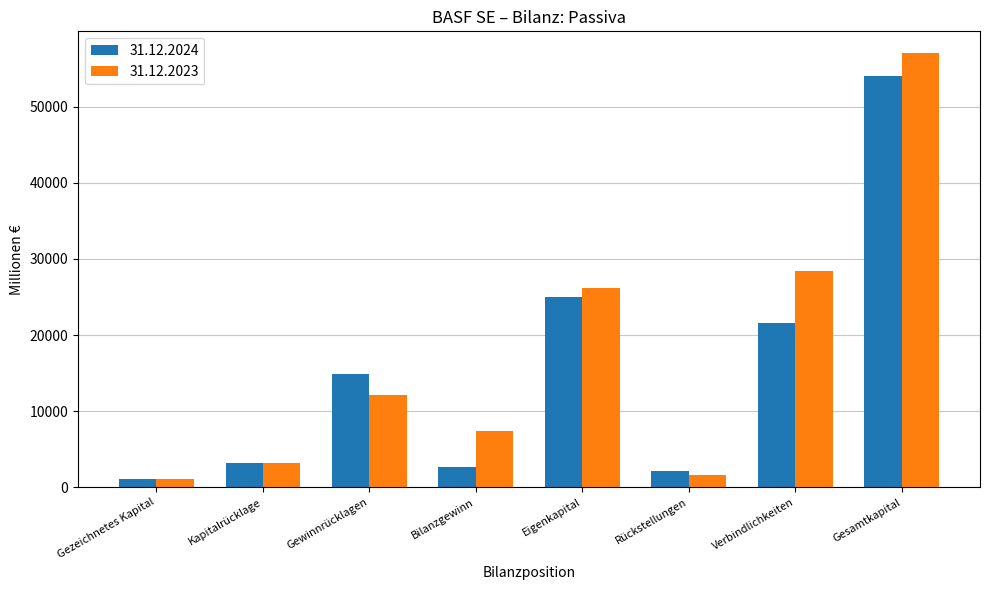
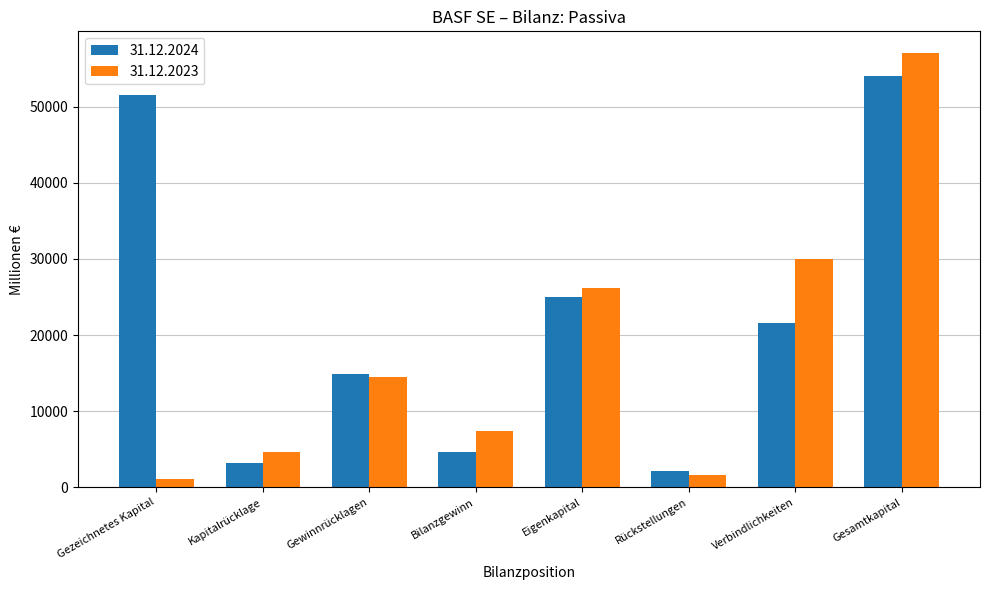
  {
    "31.12.2024": {
-     "Gezeichnetes Kapital": 1000,
+     "Gezeichnetes Kapital": 51000,
      "Kapitalrücklage": 3000,
      "Gewinnrücklagen": 15000,
-     "Bilanzgewinn": 3000,
+     "Bilanzgewinn": 5000,
      "Eigenkapital": 25000,
      "Rückstellungen": 2000,
      "Verbindlichkeiten": 22000,
      "Gesamtkapital": 54000
    },
    "31.12.2023": {
      "Gezeichnetes Kapital": 1000,
-     "Kapitalrücklage": 3000,
-     "Gewinnrücklagen": 12000,
+     "Kapitalrücklage": 5000,
+     "Gewinnrücklagen": 14000,
      "Bilanzgewinn": 7000,
      "Eigenkapital": 26000,
      "Rückstellungen": 2000,
-     "Verbindlichkeiten": 28000,
+     "Verbindlichkeiten": 30000,
      "Gesamtkapital": 57000
    }
  }
